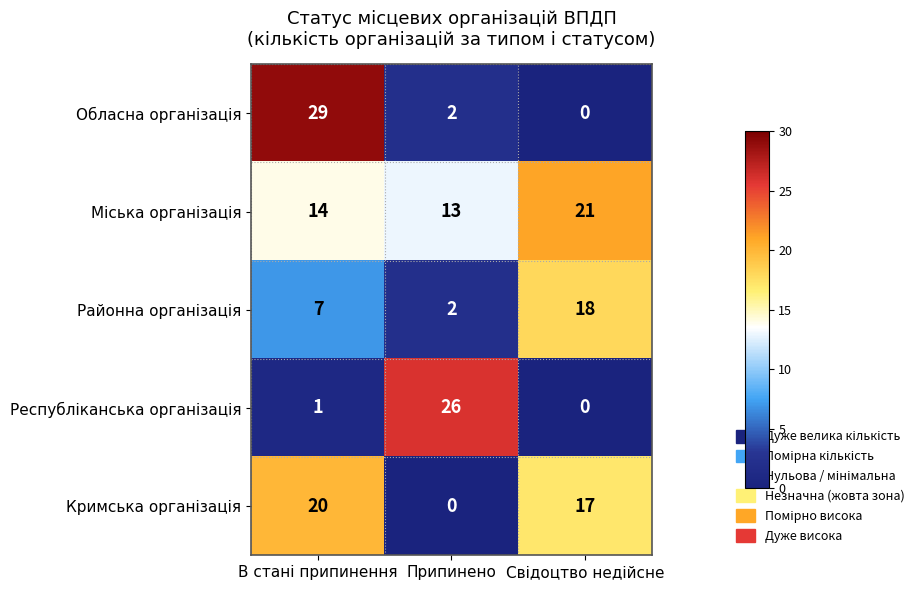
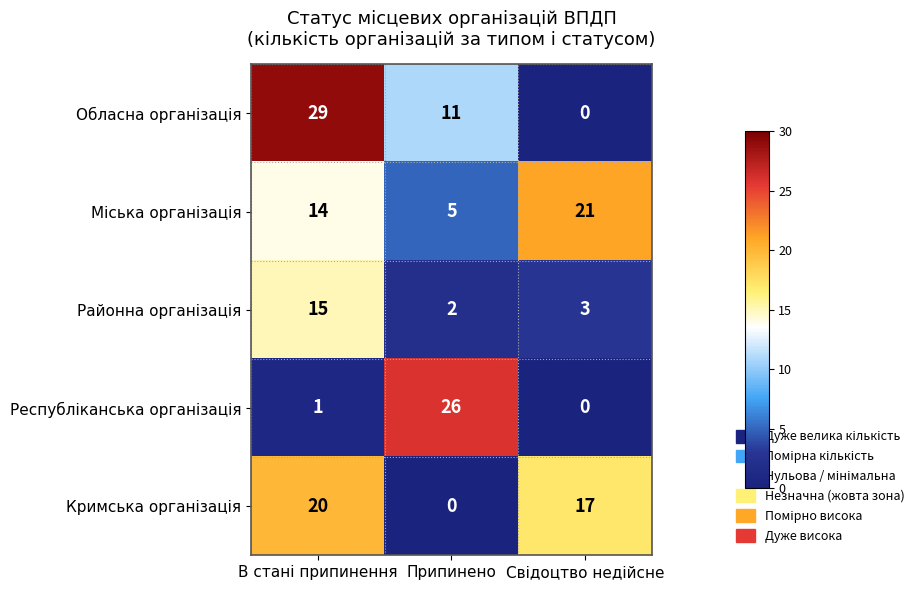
  {
    "Обласна організація": {
      "В стані припинення": 29,
-     "Припинено": 2,
+     "Припинено": 11,
      "Свідоцтво недійсне": 0
    },
    "Міська організація": {
      "В стані припинення": 14,
-     "Припинено": 13,
+     "Припинено": 5,
      "Свідоцтво недійсне": 21
    },
    "Районна організація": {
-     "В стані припинення": 7,
+     "В стані припинення": 15,
      "Припинено": 2,
-     "Свідоцтво недійсне": 18
+     "Свідоцтво недійсне": 3
    },
    "Республіканська організація": {
      "В стані припинення": 1,
      "Припинено": 26,
      "Свідоцтво недійсне": 0
    },
    "Кримська організація": {
      "В стані припинення": 20,
      "Припинено": 0,
      "Свідоцтво недійсне": 17
    }
  }
